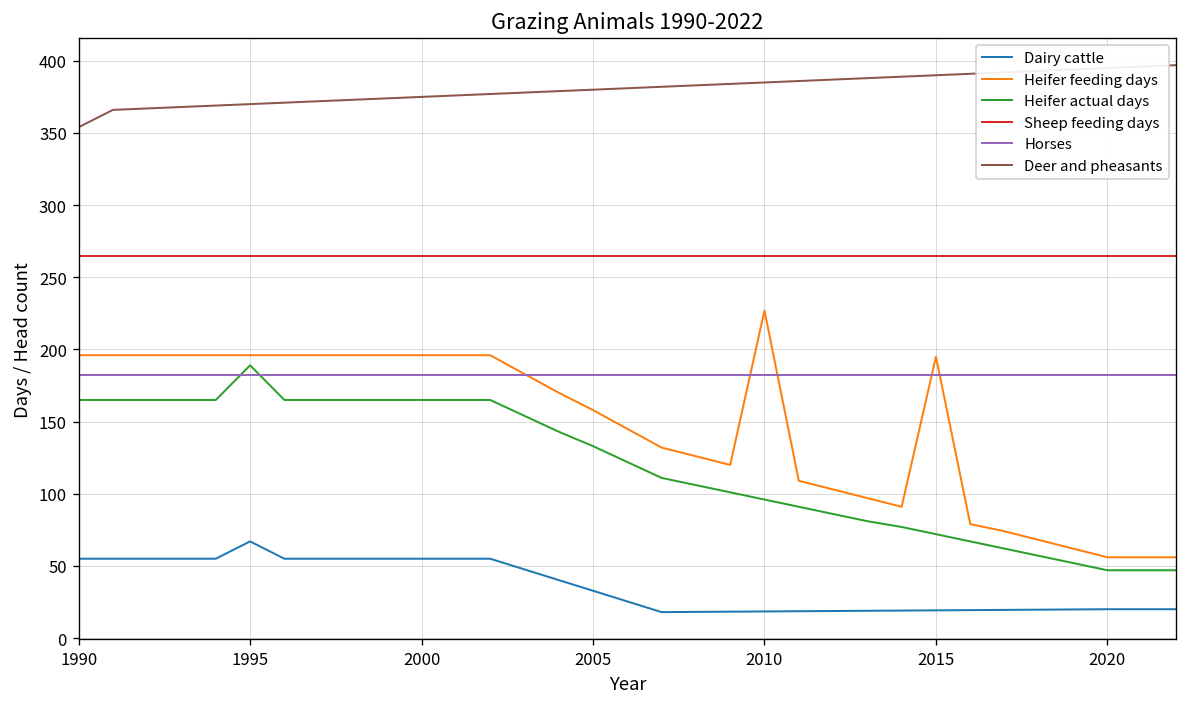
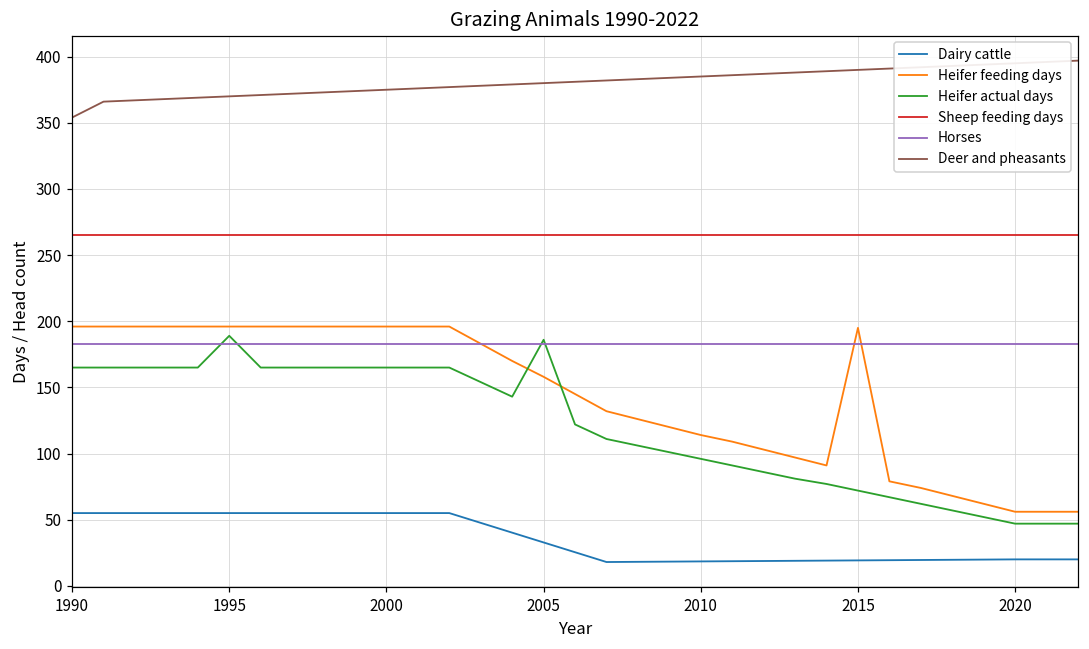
  {
    "Dairy cattle": {
      "1990": 55,
-     "1995": 67,
+     "1995": 55,
      "2000": 55,
      "2005": 33,
      "2010": 18,
      "2015": 19,
      "2020": 20
    },
    "Heifer feeding days": {
      "1990": 196,
      "1995": 196,
      "2000": 196,
      "2005": 158,
-     "2010": 227,
+     "2010": 114,
      "2015": 195,
      "2020": 56
    },
    "Heifer actual days": {
      "1990": 165,
      "1995": 189,
      "2000": 165,
-     "2005": 133,
+     "2005": 186,
      "2010": 96,
      "2015": 72,
      "2020": 47
    },
    "Sheep feeding days": {
      "1990": 265,
      "1995": 265,
      "2000": 265,
      "2005": 265,
      "2010": 265,
      "2015": 265,
      "2020": 265
    },
    "Horses": {
      "1990": 183,
      "1995": 183,
      "2000": 183,
      "2005": 183,
      "2010": 183,
      "2015": 183,
      "2020": 183
    },
    "Deer and pheasants": {
      "1990": 354,
      "1995": 370,
      "2000": 375,
      "2005": 380,
      "2010": 385,
      "2015": 390
    }
  }
